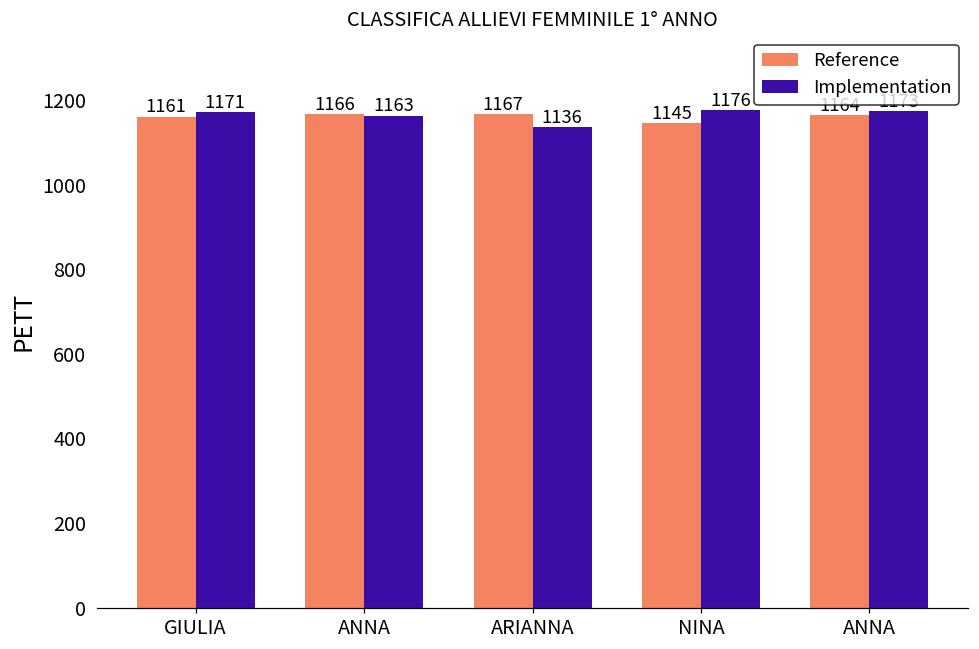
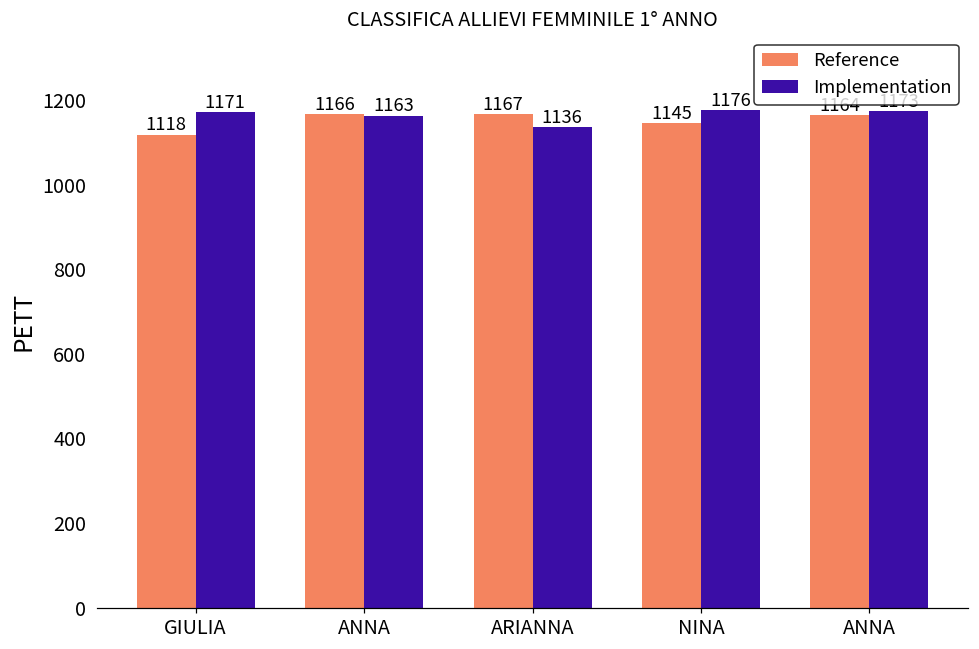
  {
    "Reference": {
-     "GIULIA": 1161,
+     "GIULIA": 1118,
      "ARIANNA": 1167,
      "NINA": 1145
    },
    "Implementation": {
      "GIULIA": 1171,
      "ARIANNA": 1136,
      "NINA": 1176
    }
  }
